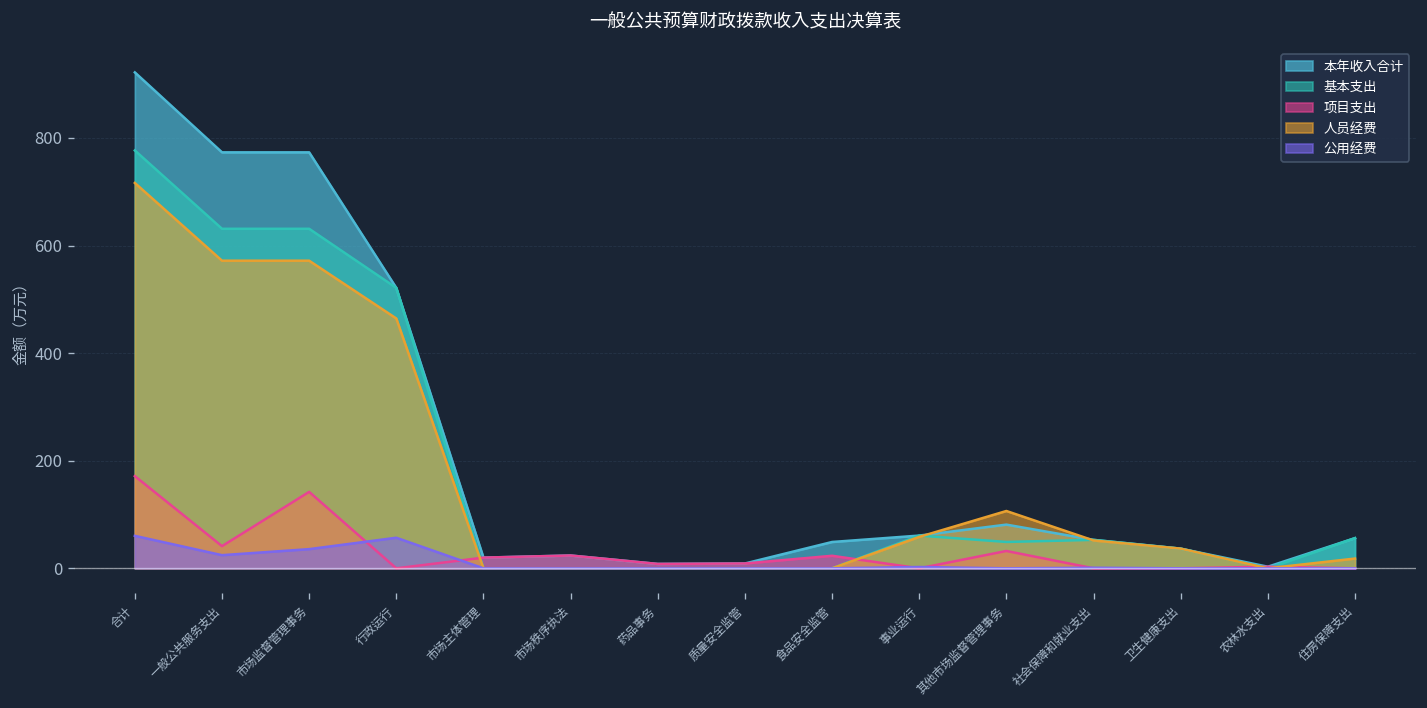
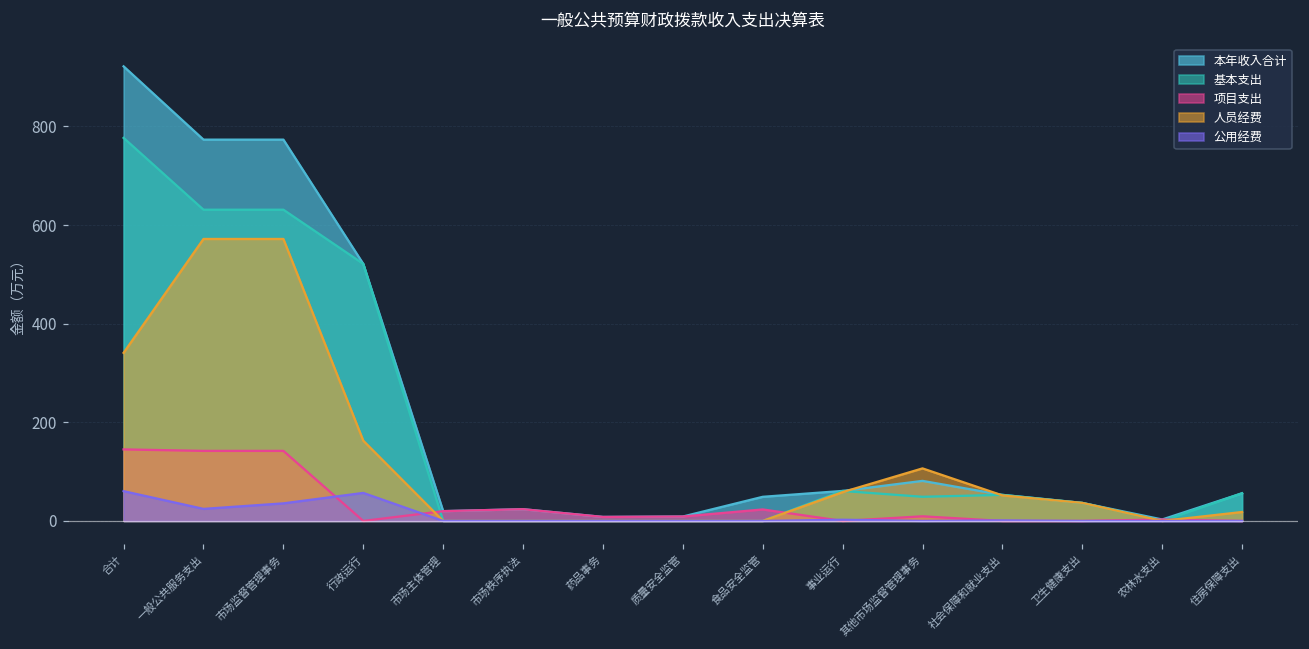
  {
    "项目支出": {
-     "合计": 170,
-     "一般公共服务支出": 40,
+     "合计": 150,
+     "一般公共服务支出": 140,
      "市场监督管理事务": 140,
      "行政运行": 0,
      "食品安全监管": 20,
-     "其他市场监督管理事务": 30
+     "其他市场监督管理事务": 10
    },
    "人员经费": {
-     "合计": 720,
+     "合计": 340,
      "一般公共服务支出": 570,
      "市场监督管理事务": 570,
-     "行政运行": 460,
+     "行政运行": 160,
      "其他市场监督管理事务": 110,
      "住房保障支出": 20
    },
    "公用经费": {
      "合计": 60,
      "一般公共服务支出": 20,
      "市场监督管理事务": 40,
      "行政运行": 60,
      "其他市场监督管理事务": 0
    }
  }
